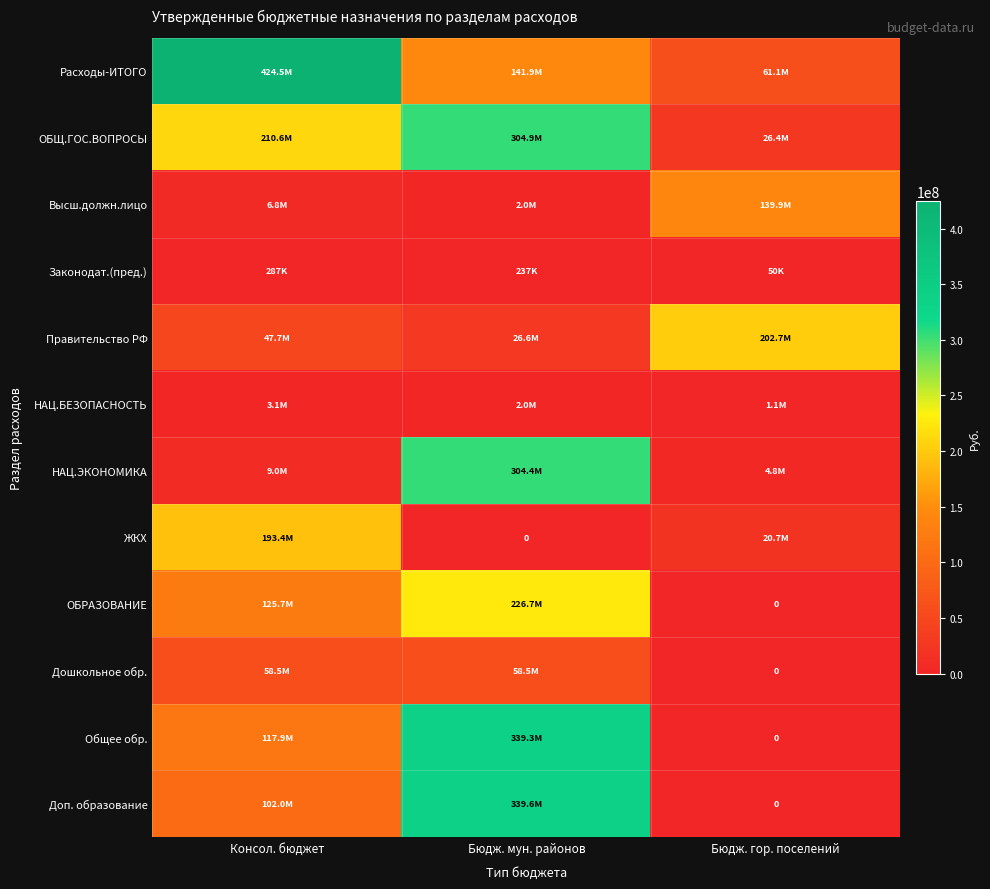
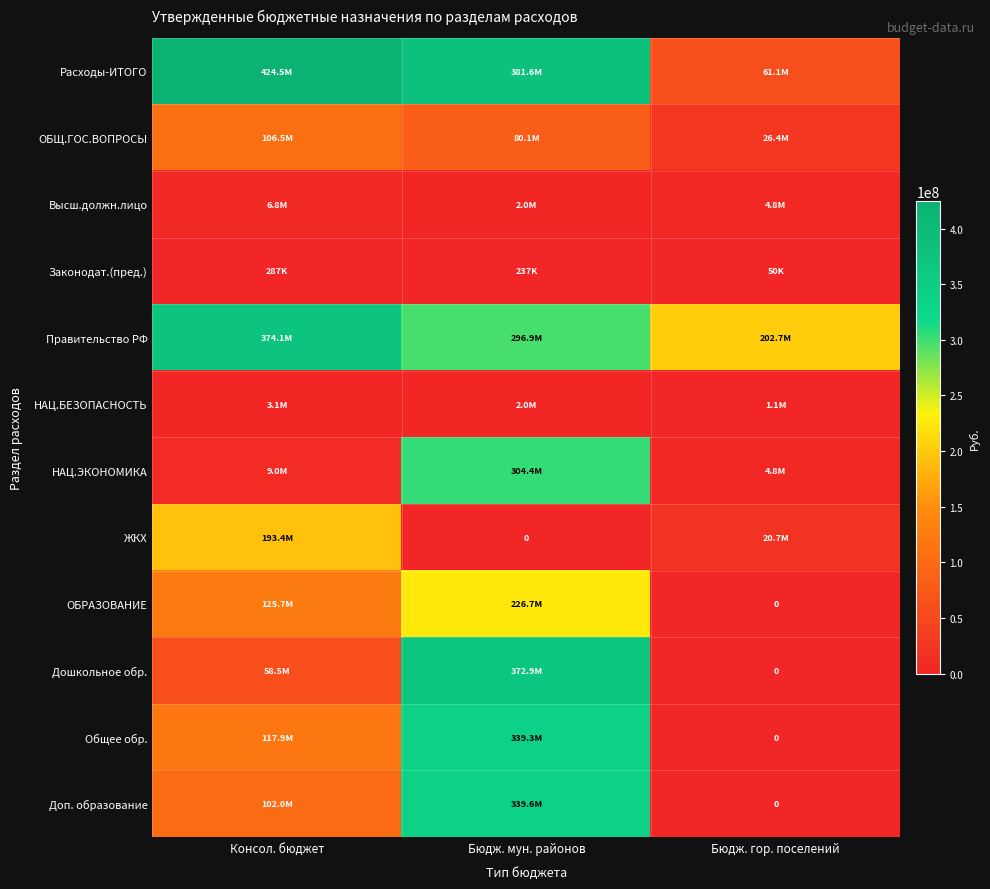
  {
    "Расходы-ИТОГО": {
      "Консол. бюджет": "424.5M",
-     "Бюдж. мун. районов": "141.9M",
+     "Бюдж. мун. районов": "381.6M",
      "Бюдж. гор. поселений": "61.1M"
    },
    "ОБЩ.ГОС.ВОПРОСЫ": {
-     "Консол. бюджет": "210.6M",
-     "Бюдж. мун. районов": "304.9M",
+     "Консол. бюджет": "106.5M",
+     "Бюдж. мун. районов": "80.1M",
      "Бюдж. гор. поселений": "26.4M"
    },
    "Высш.должн.лицо": {
      "Консол. бюджет": "6.8M",
      "Бюдж. мун. районов": "2.0M",
-     "Бюдж. гор. поселений": "139.9M"
+     "Бюдж. гор. поселений": "4.8M"
    },
    "Законодат.(пред.)": {
      "Консол. бюджет": "287K",
      "Бюдж. мун. районов": "237K",
      "Бюдж. гор. поселений": "50K"
    },
    "Правительство РФ": {
-     "Консол. бюджет": "47.7M",
-     "Бюдж. мун. районов": "26.6M",
+     "Консол. бюджет": "374.1M",
+     "Бюдж. мун. районов": "296.9M",
      "Бюдж. гор. поселений": "202.7M"
    },
    "НАЦ.БЕЗОПАСНОСТЬ": {
      "Консол. бюджет": "3.1M",
      "Бюдж. мун. районов": "2.0M",
      "Бюдж. гор. поселений": "1.1M"
    },
    "НАЦ.ЭКОНОМИКА": {
      "Консол. бюджет": "9.0M",
      "Бюдж. мун. районов": "304.4M",
      "Бюдж. гор. поселений": "4.8M"
    },
    "ЖКХ": {
      "Консол. бюджет": "193.4M",
      "Бюдж. мун. районов": "0",
      "Бюдж. гор. поселений": "20.7M"
    },
    "ОБРАЗОВАНИЕ": {
      "Консол. бюджет": "125.7M",
      "Бюдж. мун. районов": "226.7M",
      "Бюдж. гор. поселений": "0"
    },
    "Дошкольное обр.": {
      "Консол. бюджет": "58.5M",
-     "Бюдж. мун. районов": "58.5M",
+     "Бюдж. мун. районов": "372.9M",
      "Бюдж. гор. поселений": "0"
    },
    "Общее обр.": {
      "Консол. бюджет": "117.9M",
      "Бюдж. мун. районов": "339.3M",
      "Бюдж. гор. поселений": "0"
    },
    "Доп. образование": {
      "Консол. бюджет": "102.0M",
      "Бюдж. мун. районов": "339.6M",
      "Бюдж. гор. поселений": "0"
    }
  }
